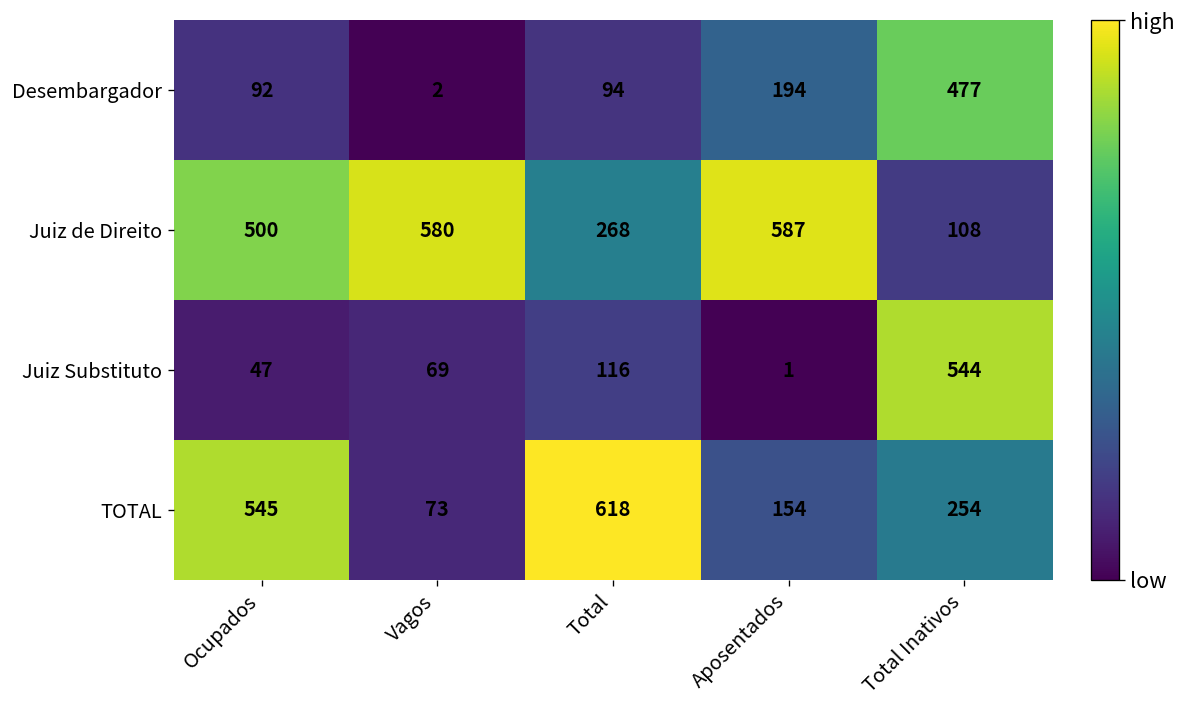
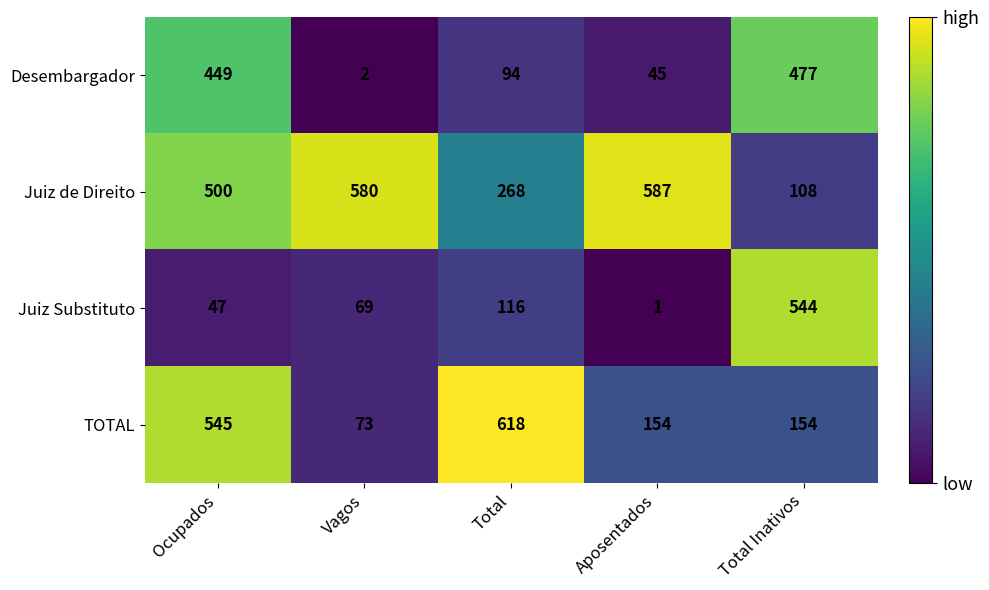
  {
    "Desembargador": {
-     "Ocupados": 92,
+     "Ocupados": 449,
      "Vagos": 2,
      "Total": 94,
-     "Aposentados": 194,
+     "Aposentados": 45,
      "Total Inativos": 477
    },
    "Juiz de Direito": {
      "Ocupados": 500,
      "Vagos": 580,
      "Total": 268,
      "Aposentados": 587,
      "Total Inativos": 108
    },
    "Juiz Substituto": {
      "Ocupados": 47,
      "Vagos": 69,
      "Total": 116,
      "Aposentados": 1,
      "Total Inativos": 544
    },
    "TOTAL": {
      "Ocupados": 545,
      "Vagos": 73,
      "Total": 618,
      "Aposentados": 154,
-     "Total Inativos": 254
+     "Total Inativos": 154
    }
  }
